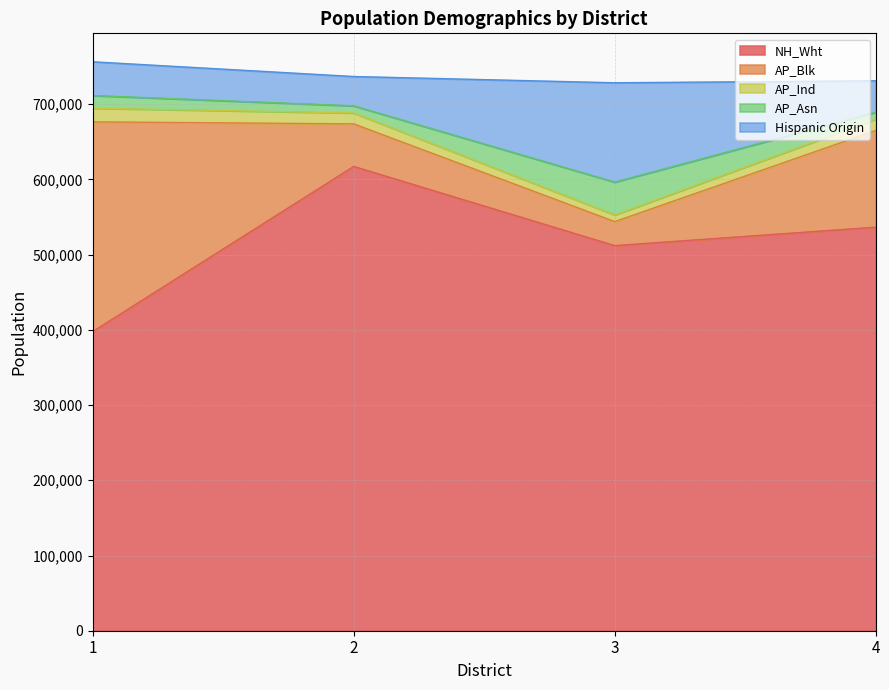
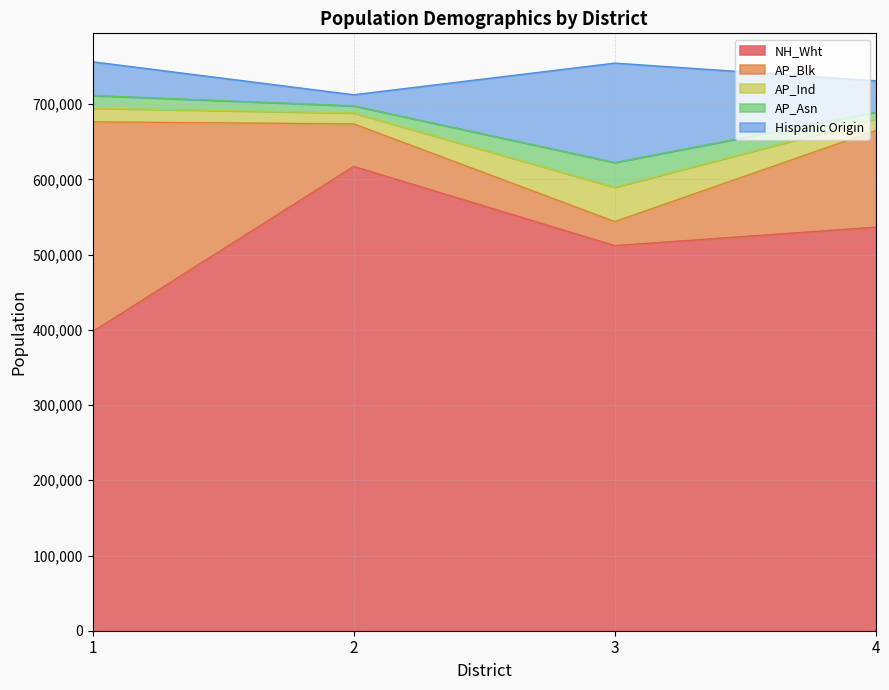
  {
    "AP_Ind": {
      "1": "20,000",
      "2": "10,000",
-     "3": "10,000",
+     "3": "50,000",
      "4": "20,000"
    },
    "AP_Asn": {
      "1": "20,000",
      "2": "10,000",
-     "3": "40,000",
+     "3": "30,000",
      "4": "10,000"
    },
    "Hispanic Origin": {
      "1": "40,000",
-     "2": "40,000",
+     "2": "10,000",
      "3": "130,000",
      "4": "40,000"
    }
  }
